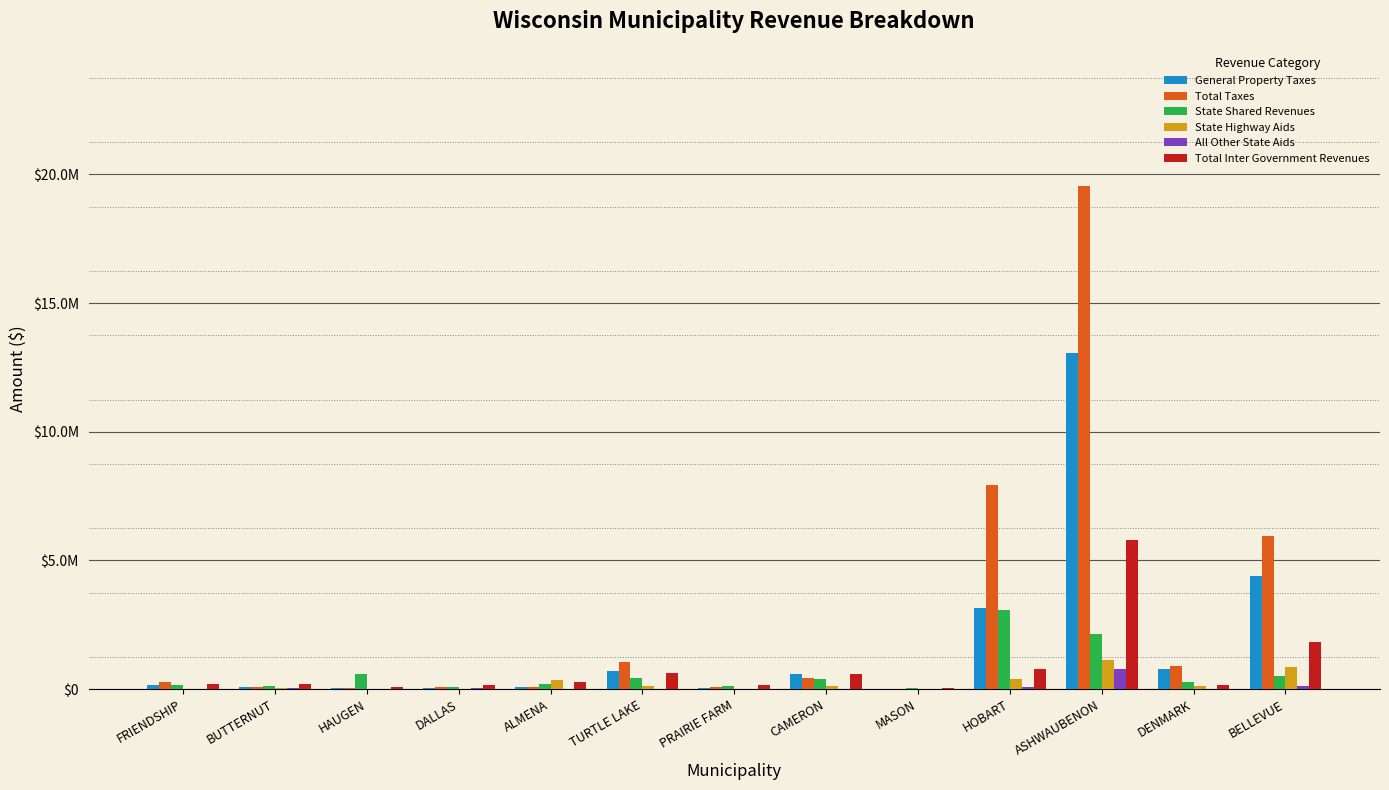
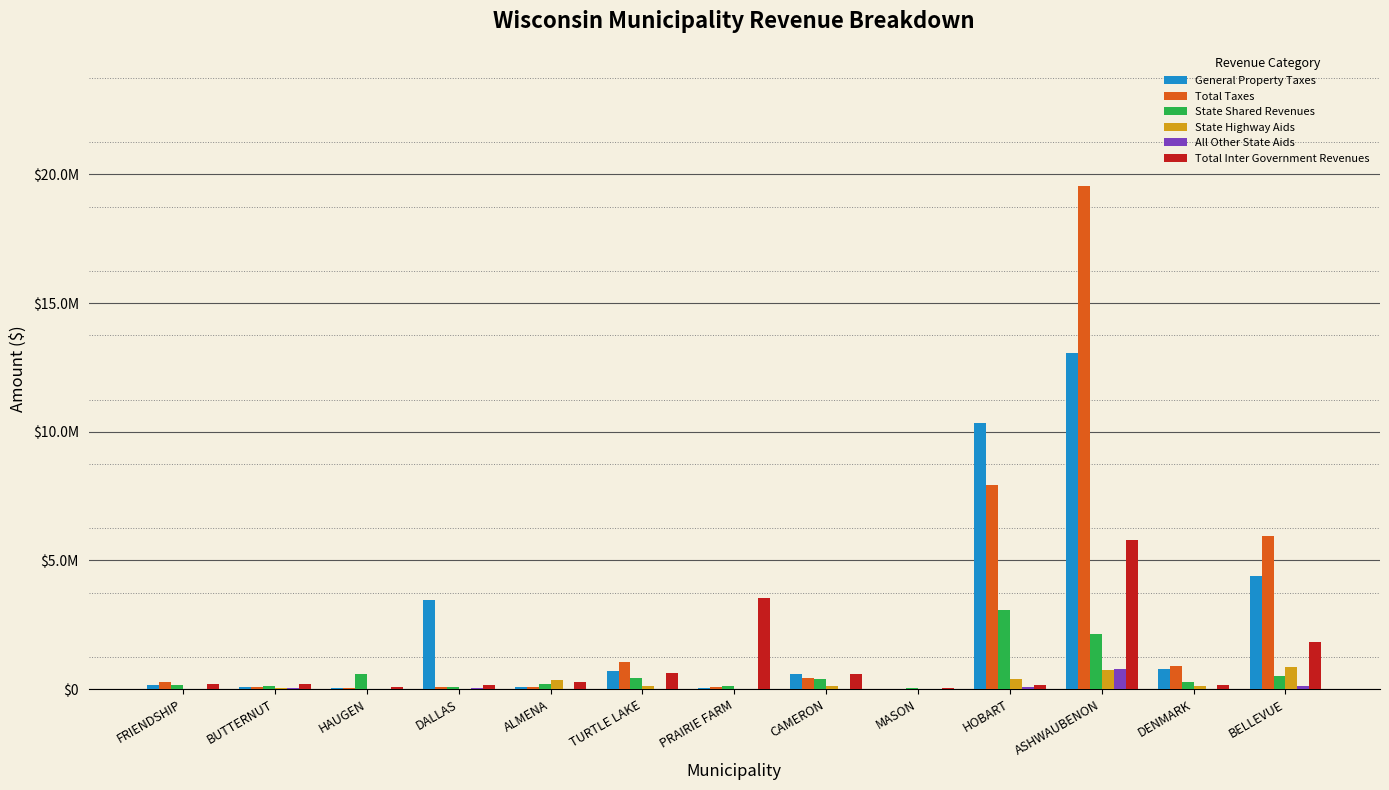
  {
    "General Property Taxes": {
      "FRIENDSHIP": "$100000",
-     "DALLAS": "$100000",
+     "DALLAS": "$3400000",
      "TURTLE LAKE": "$700000",
      "CAMERON": "$600000",
-     "HOBART": "$3100000",
+     "HOBART": "$10300000",
      "ASHWAUBENON": "$13100000",
      "DENMARK": "$800000",
      "BELLEVUE": "$4400000"
    },
    "Total Taxes": {
      "FRIENDSHIP": "$300000",
      "DALLAS": "$100000",
      "TURTLE LAKE": "$1000000",
      "CAMERON": "$400000",
      "HOBART": "$7900000",
      "ASHWAUBENON": "$19500000",
      "DENMARK": "$900000",
      "BELLEVUE": "$5900000"
    },
    "State Shared Revenues": {
      "FRIENDSHIP": "$200000",
      "BUTTERNUT": "$100000",
      "HAUGEN": "$600000",
      "ALMENA": "$200000",
      "TURTLE LAKE": "$400000",
      "PRAIRIE FARM": "$100000",
      "CAMERON": "$400000",
      "HOBART": "$3100000",
      "ASHWAUBENON": "$2100000",
      "DENMARK": "$300000",
      "BELLEVUE": "$500000"
    },
    "State Highway Aids": {
      "ALMENA": "$400000",
      "TURTLE LAKE": "$100000",
      "CAMERON": "$100000",
      "HOBART": "$400000",
-     "ASHWAUBENON": "$1100000",
+     "ASHWAUBENON": "$700000",
      "DENMARK": "$100000",
      "BELLEVUE": "$900000"
    },
    "All Other State Aids": {
      "ASHWAUBENON": "$800000",
      "BELLEVUE": "$100000"
    },
    "Total Inter Government Revenues": {
      "FRIENDSHIP": "$200000",
      "BUTTERNUT": "$200000",
      "DALLAS": "$100000",
      "ALMENA": "$300000",
      "TURTLE LAKE": "$600000",
-     "PRAIRIE FARM": "$100000",
+     "PRAIRIE FARM": "$3500000",
      "CAMERON": "$600000",
-     "HOBART": "$800000",
+     "HOBART": "$200000",
      "ASHWAUBENON": "$5800000",
      "DENMARK": "$200000",
      "BELLEVUE": "$1800000"
    }
  }
